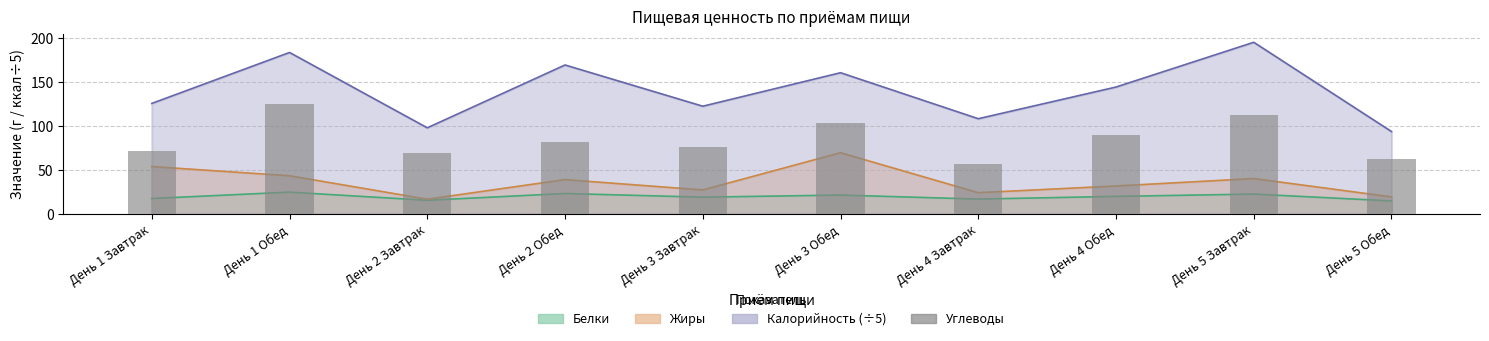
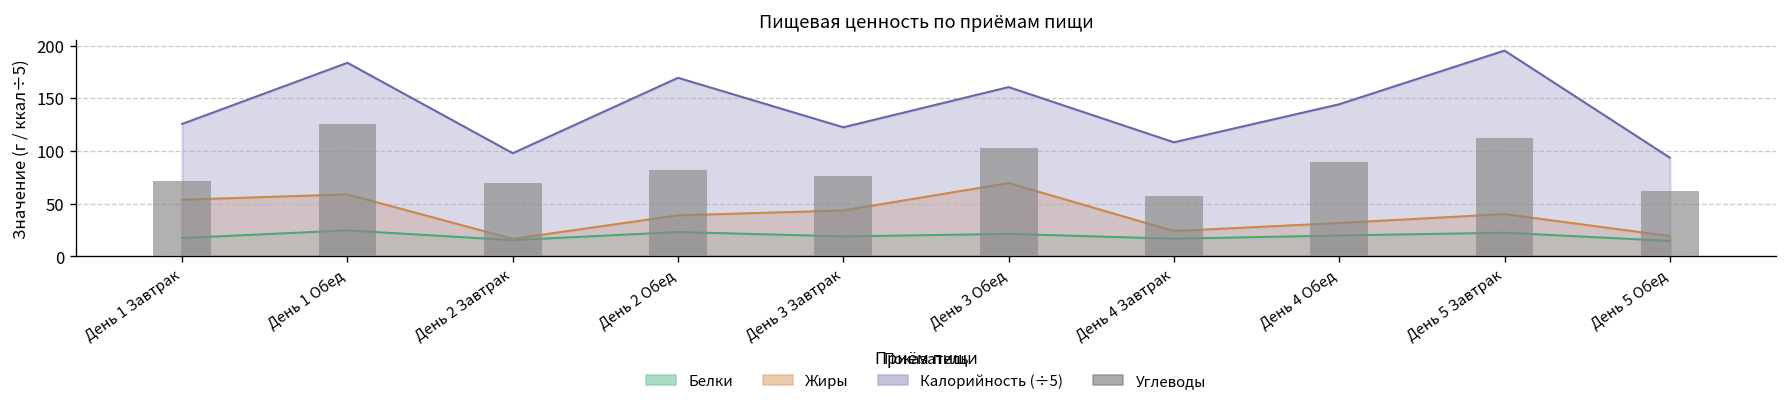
  {
    "Углеводы": {
      "День 1 Завтрак": 70,
      "День 1 Обед": 130,
      "День 2 Завтрак": 70,
      "День 2 Обед": 80,
      "День 3 Завтрак": 80,
      "День 3 Обед": 100,
      "День 4 Завтрак": 60,
      "День 4 Обед": 90,
      "День 5 Завтрак": 110,
      "День 5 Обед": 60
    },
    "Жиры": {
      "День 1 Завтрак": 50,
-     "День 1 Обед": 40,
+     "День 1 Обед": 60,
      "День 2 Обед": 40,
-     "День 3 Завтрак": 30,
+     "День 3 Завтрак": 40,
      "День 3 Обед": 70,
      "День 4 Завтрак": 20,
      "День 4 Обед": 30,
      "День 5 Завтрак": 40,
      "День 5 Обед": 20
    }
  }
